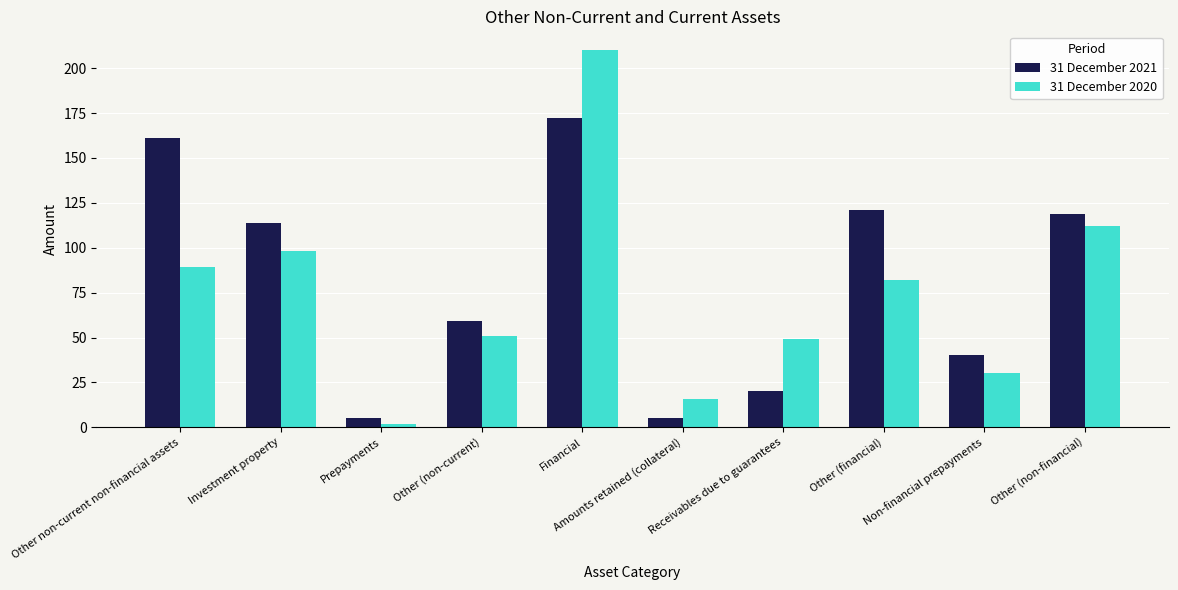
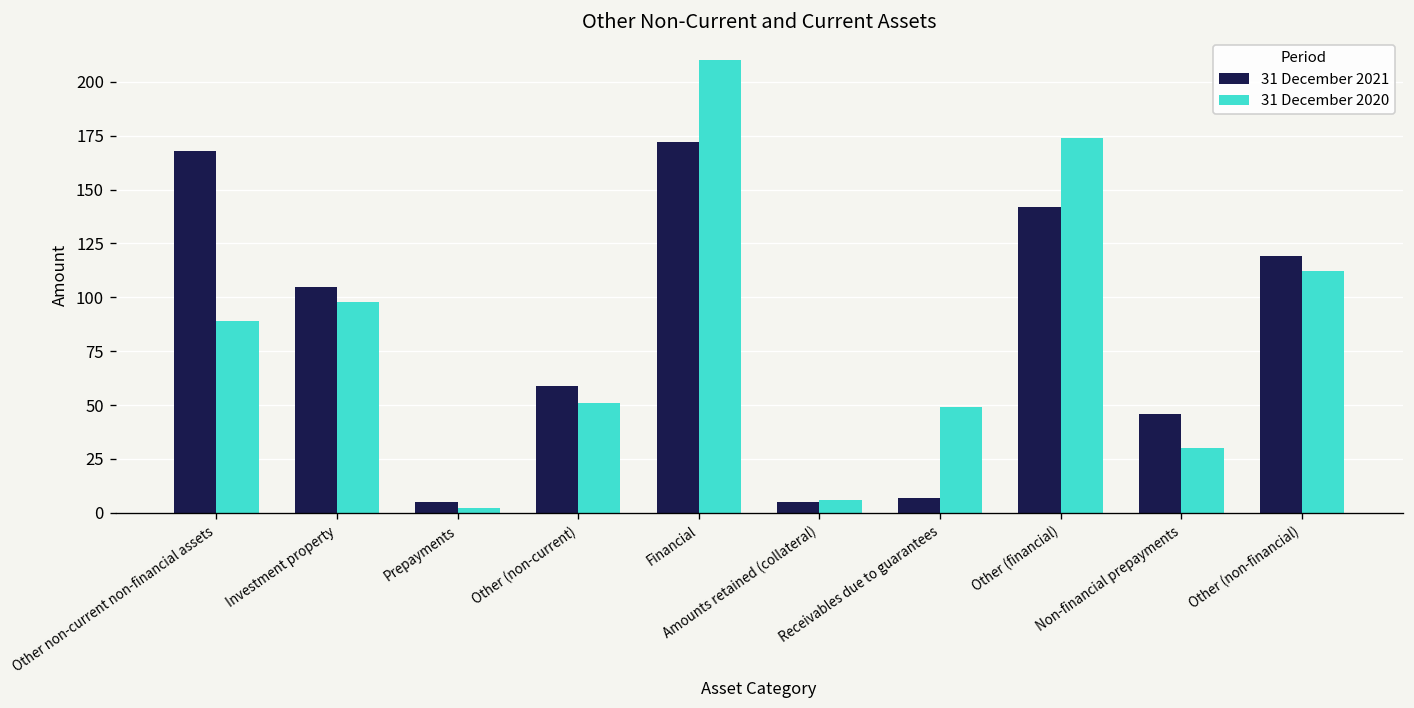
  {
    "31 December 2021": {
-     "Other non-current non-financial assets": 161,
-     "Investment property": 114,
+     "Other non-current non-financial assets": 168,
+     "Investment property": 105,
      "Prepayments": 5,
      "Other (non-current)": 59,
      "Financial": 172,
      "Amounts retained (collateral)": 5,
-     "Receivables due to guarantees": 20,
-     "Other (financial)": 121,
-     "Non-financial prepayments": 40,
+     "Receivables due to guarantees": 7,
+     "Other (financial)": 142,
+     "Non-financial prepayments": 46,
      "Other (non-financial)": 119
    },
    "31 December 2020": {
      "Other non-current non-financial assets": 89,
      "Investment property": 98,
      "Prepayments": 2,
      "Other (non-current)": 51,
      "Financial": 210,
-     "Amounts retained (collateral)": 16,
+     "Amounts retained (collateral)": 6,
      "Receivables due to guarantees": 49,
-     "Other (financial)": 82,
+     "Other (financial)": 174,
      "Non-financial prepayments": 30,
      "Other (non-financial)": 112
    }
  }
